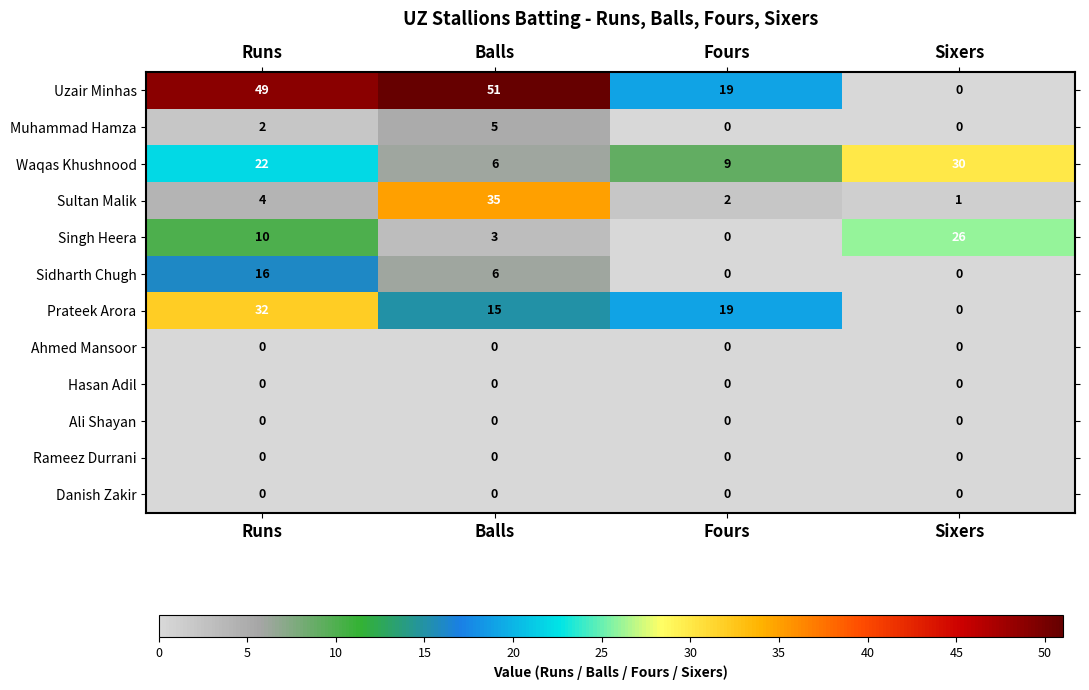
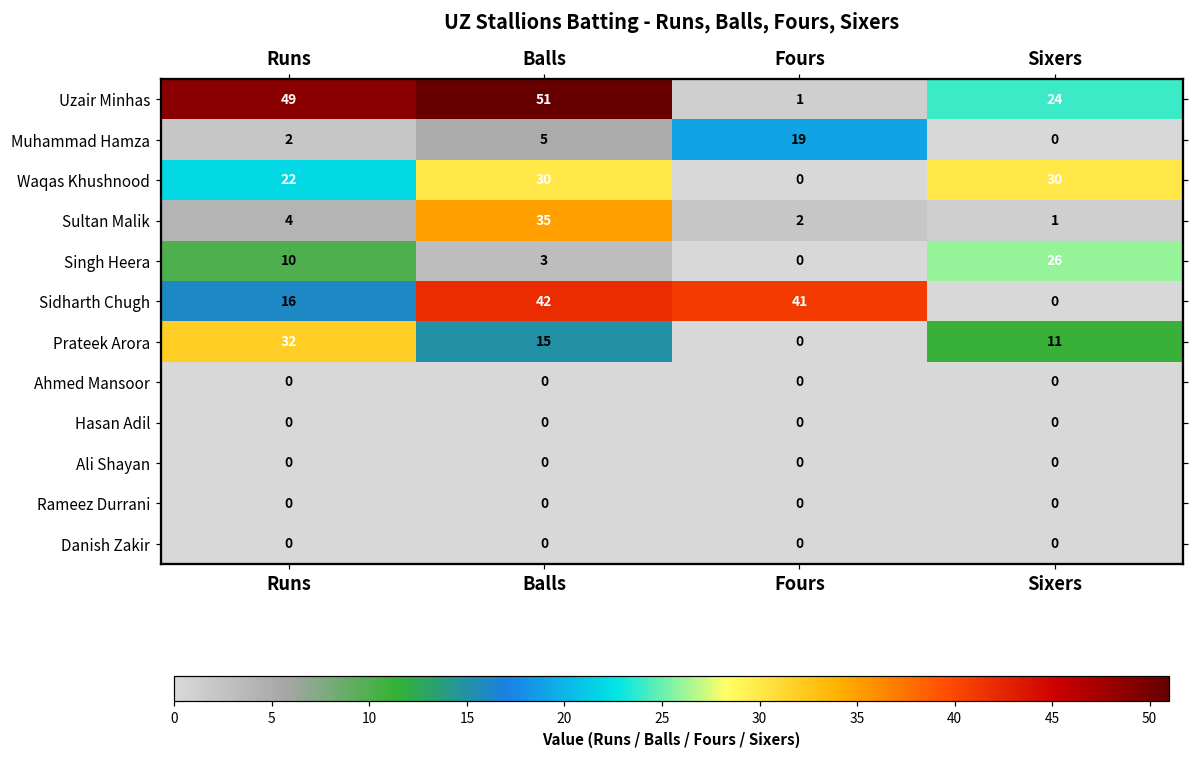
  {
    "Uzair Minhas": {
      "Runs": 49,
      "Balls": 51,
-     "Fours": 19,
-     "Sixers": 0
+     "Fours": 1,
+     "Sixers": 24
    },
    "Muhammad Hamza": {
      "Runs": 2,
      "Balls": 5,
-     "Fours": 0,
+     "Fours": 19,
      "Sixers": 0
    },
    "Waqas Khushnood": {
      "Runs": 22,
-     "Balls": 6,
-     "Fours": 9,
+     "Balls": 30,
+     "Fours": 0,
      "Sixers": 30
    },
    "Sultan Malik": {
      "Runs": 4,
      "Balls": 35,
      "Fours": 2,
      "Sixers": 1
    },
    "Singh Heera": {
      "Runs": 10,
      "Balls": 3,
      "Fours": 0,
      "Sixers": 26
    },
    "Sidharth Chugh": {
      "Runs": 16,
-     "Balls": 6,
-     "Fours": 0,
+     "Balls": 42,
+     "Fours": 41,
      "Sixers": 0
    },
    "Prateek Arora": {
      "Runs": 32,
      "Balls": 15,
-     "Fours": 19,
-     "Sixers": 0
+     "Fours": 0,
+     "Sixers": 11
    },
    "Ahmed Mansoor": {
      "Runs": 0,
      "Balls": 0,
      "Fours": 0,
      "Sixers": 0
    },
    "Hasan Adil": {
      "Runs": 0,
      "Balls": 0,
      "Fours": 0,
      "Sixers": 0
    },
    "Ali Shayan": {
      "Runs": 0,
      "Balls": 0,
      "Fours": 0,
      "Sixers": 0
    },
    "Rameez Durrani": {
      "Runs": 0,
      "Balls": 0,
      "Fours": 0,
      "Sixers": 0
    },
    "Danish Zakir": {
      "Runs": 0,
      "Balls": 0,
      "Fours": 0,
      "Sixers": 0
    }
  }
